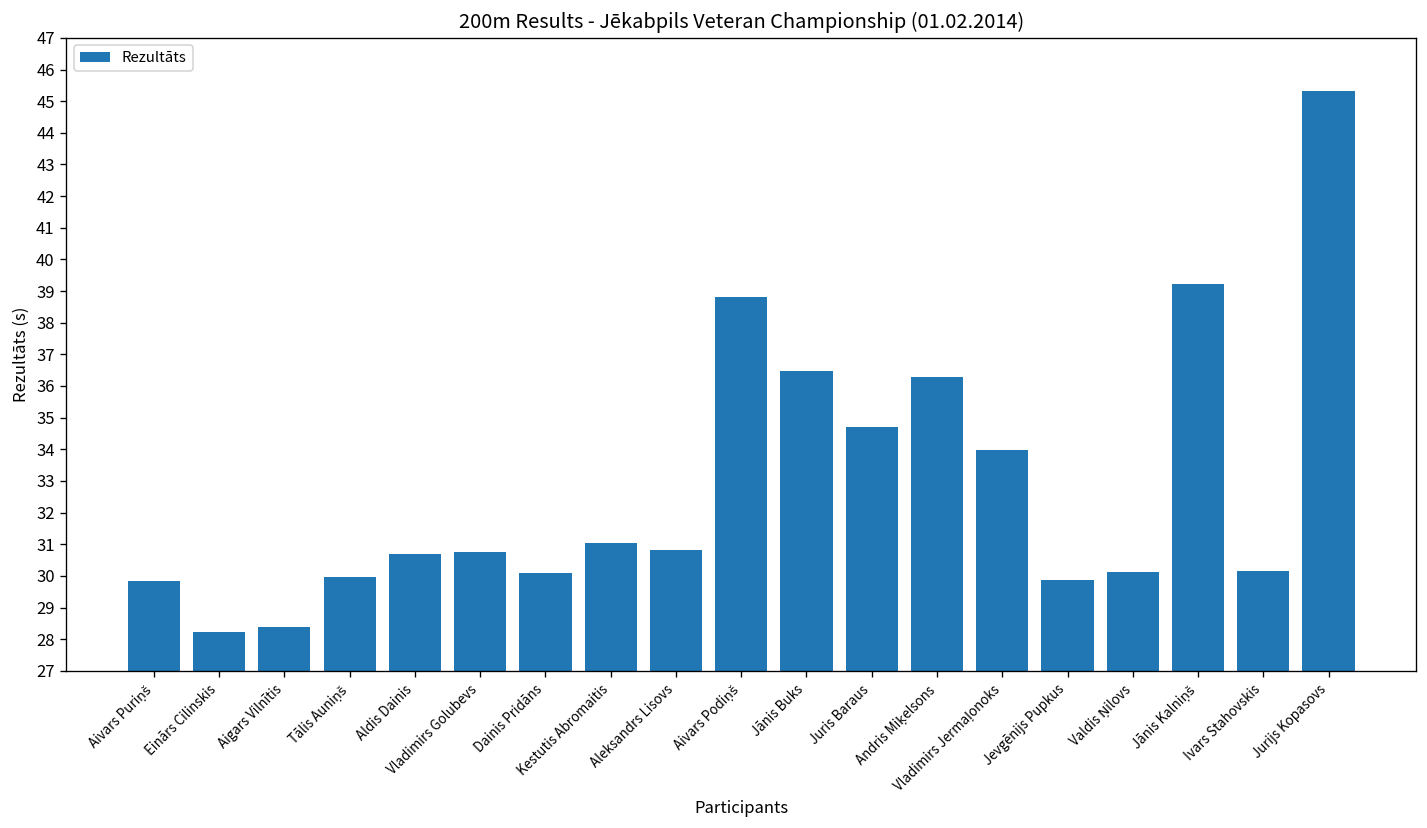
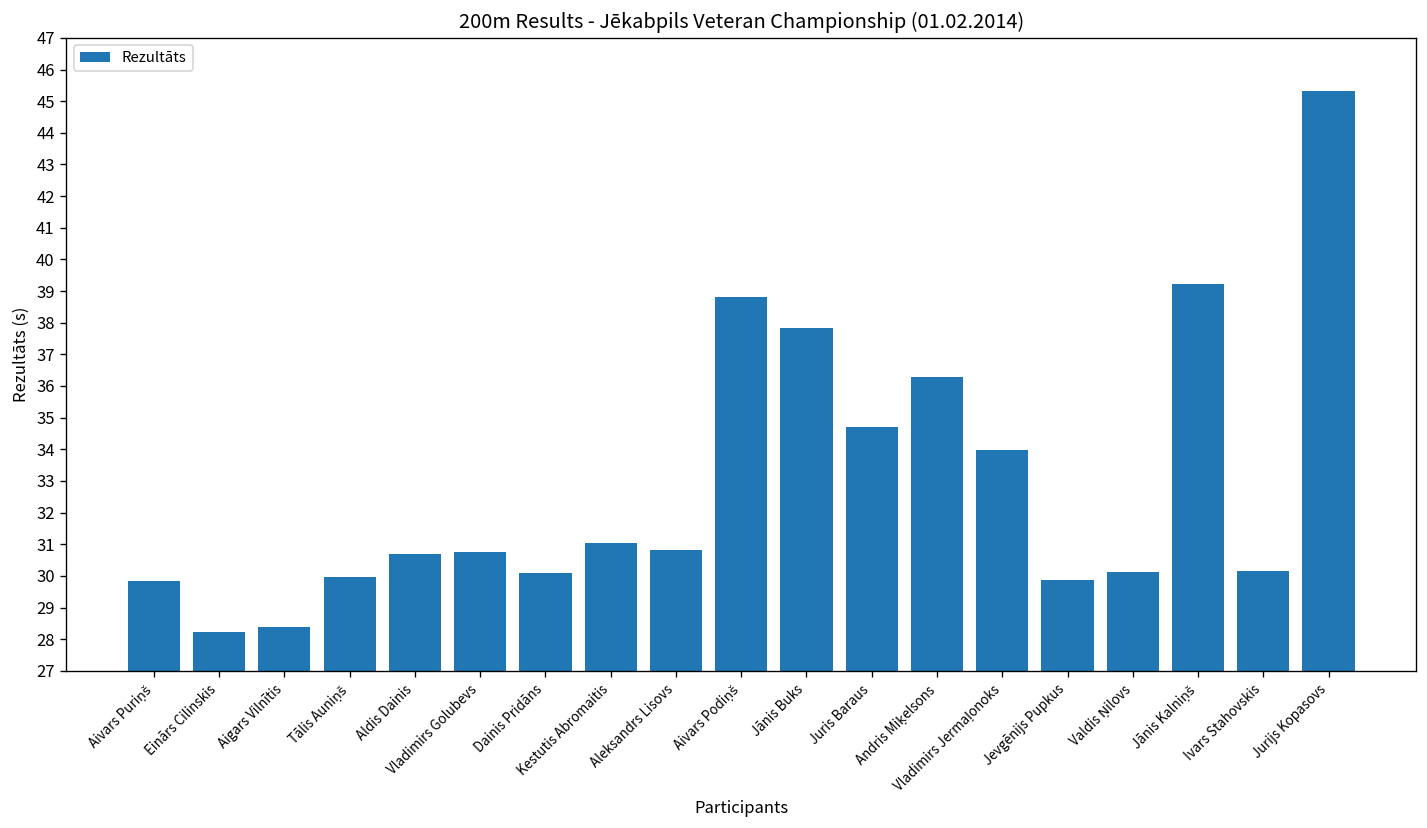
  {
    "Aivars Puriņš": 29.8,
    "Einārs Cilinskis": 28.2,
    "Aigars Vilnītis": 28.4,
    "Tālis Auniņš": 30.0,
    "Aldis Dainis": 30.7,
    "Vladimirs Golubevs": 30.7,
    "Dainis Pridāns": 30.1,
    "Kestutis Abromaitis": 31.0,
    "Aleksandrs Lisovs": 30.8,
    "Aivars Podiņš": 38.8,
-   "Jānis Buks": 36.5,
+   "Jānis Buks": 37.8,
    "Juris Baraus": 34.7,
    "Andris Miķelsons": 36.3,
    "Vladimirs Jermaļonoks": 34.0,
    "Jevgēnijs Pupkus": 29.9,
    "Valdis Ņilovs": 30.1,
    "Jānis Kalniņš": 39.2,
    "Ivars Stahovskis": 30.2,
    "Jurijs Kopasovs": 45.3
  }
